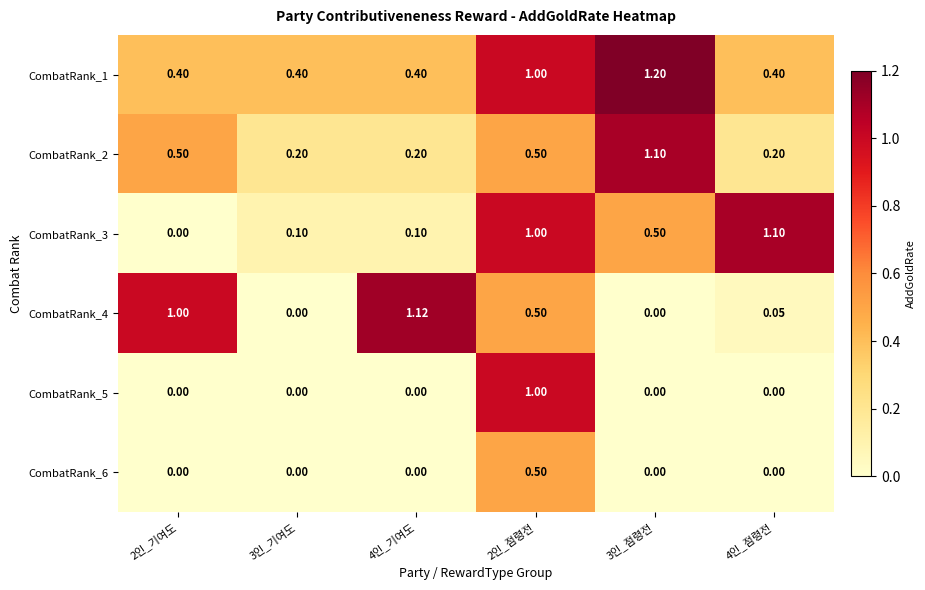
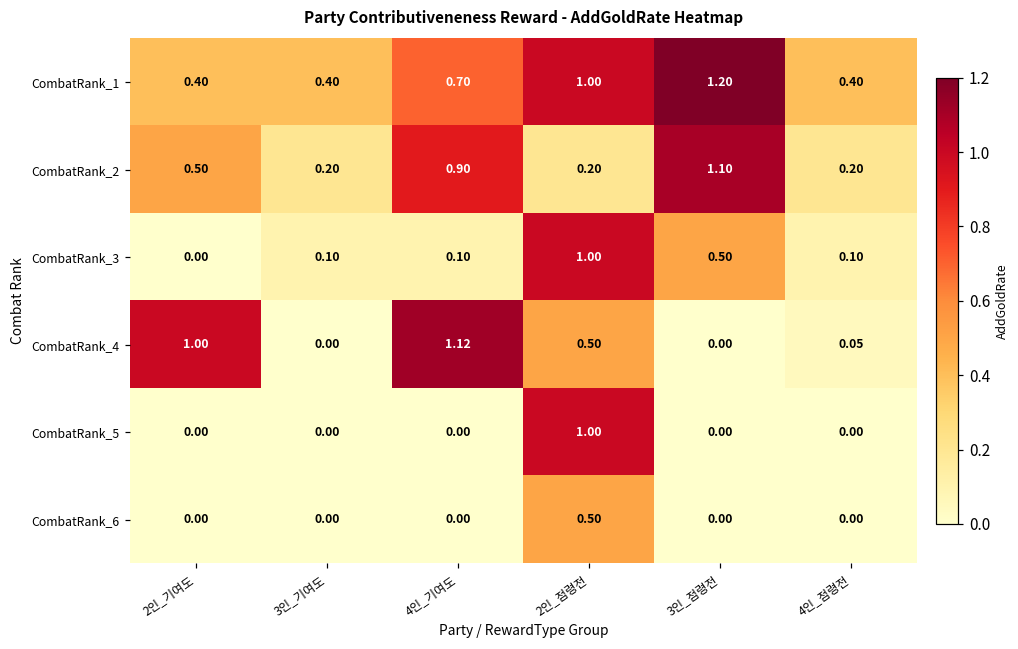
  {
    "CombatRank_1": {
      "2인_기여도": 0.40,
      "3인_기여도": 0.40,
-     "4인_기여도": 0.40,
+     "4인_기여도": 0.70,
      "2인_점령전": 1.00,
      "3인_점령전": 1.20,
      "4인_점령전": 0.40
    },
    "CombatRank_2": {
      "2인_기여도": 0.50,
      "3인_기여도": 0.20,
-     "4인_기여도": 0.20,
-     "2인_점령전": 0.50,
+     "4인_기여도": 0.90,
+     "2인_점령전": 0.20,
      "3인_점령전": 1.10,
      "4인_점령전": 0.20
    },
    "CombatRank_3": {
      "2인_기여도": 0.00,
      "3인_기여도": 0.10,
      "4인_기여도": 0.10,
      "2인_점령전": 1.00,
      "3인_점령전": 0.50,
-     "4인_점령전": 1.10
+     "4인_점령전": 0.10
    },
    "CombatRank_4": {
      "2인_기여도": 1.00,
      "3인_기여도": 0.00,
      "4인_기여도": 1.12,
      "2인_점령전": 0.50,
      "3인_점령전": 0.00,
      "4인_점령전": 0.05
    },
    "CombatRank_5": {
      "2인_기여도": 0.00,
      "3인_기여도": 0.00,
      "4인_기여도": 0.00,
      "2인_점령전": 1.00,
      "3인_점령전": 0.00,
      "4인_점령전": 0.00
    },
    "CombatRank_6": {
      "2인_기여도": 0.00,
      "3인_기여도": 0.00,
      "4인_기여도": 0.00,
      "2인_점령전": 0.50,
      "3인_점령전": 0.00,
      "4인_점령전": 0.00
    }
  }
